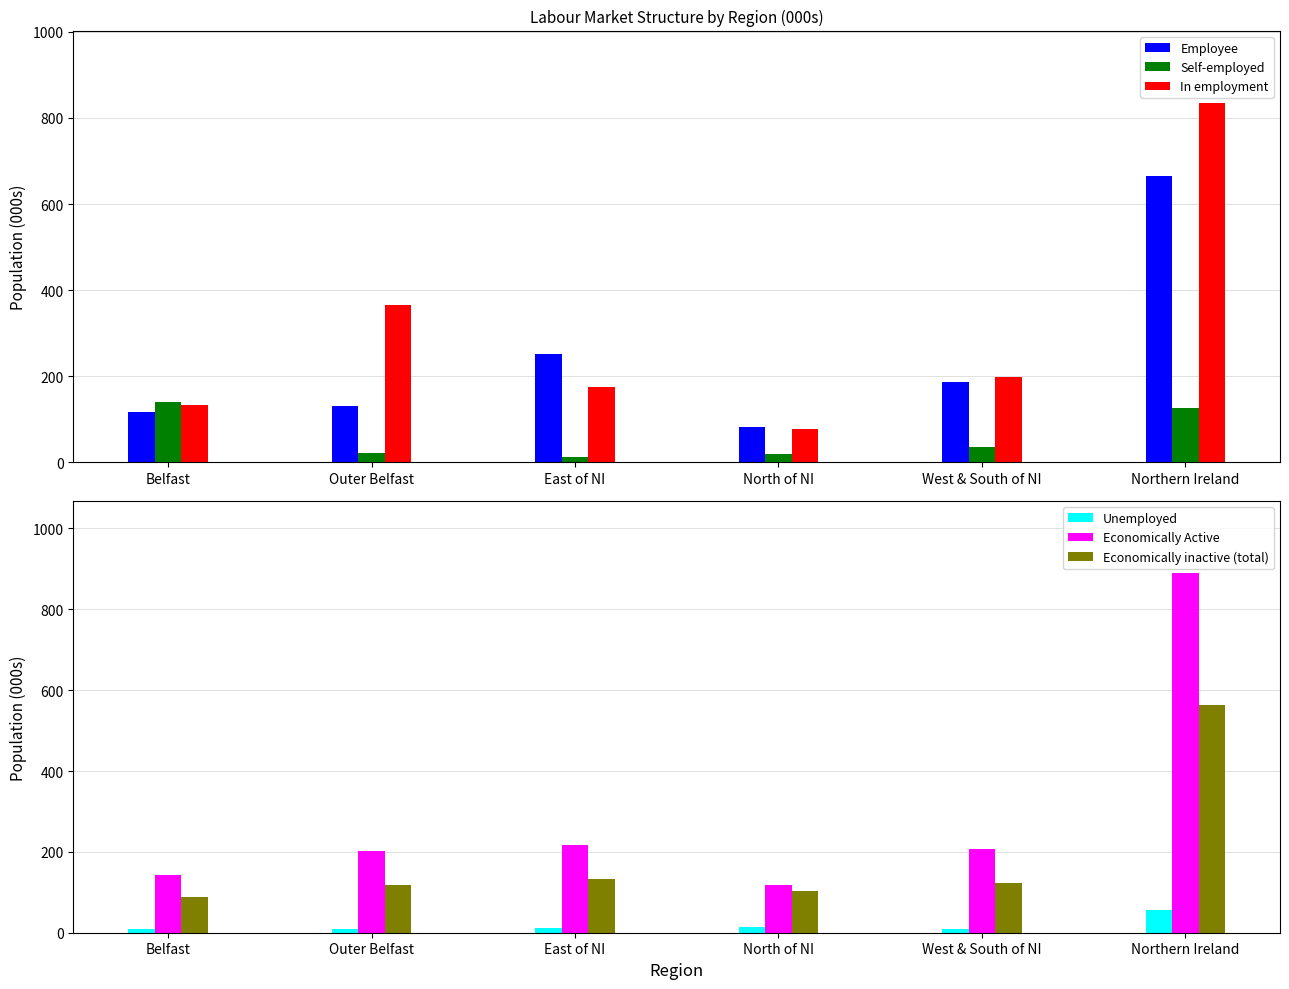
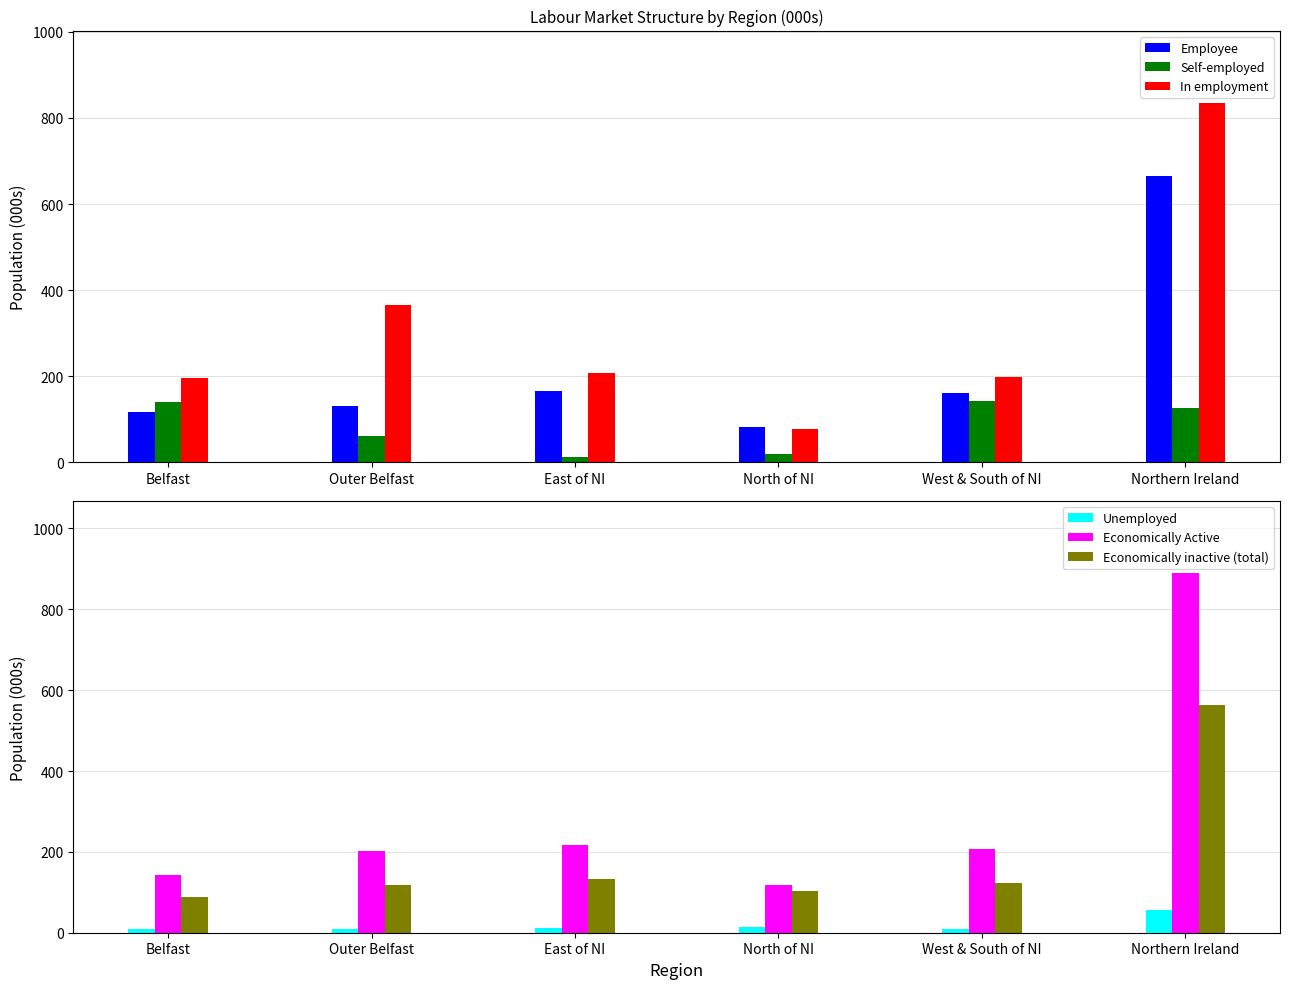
  {
    "Labour Market Structure by Region (000s)": {
      "Employee": {
        "Belfast": 120,
        "Outer Belfast": 130,
-       "East of NI": 250,
+       "East of NI": 170,
        "North of NI": 80,
-       "West & South of NI": 190,
+       "West & South of NI": 160,
        "Northern Ireland": 670
      },
      "Self-employed": {
        "Belfast": 140,
-       "Outer Belfast": 20,
+       "Outer Belfast": 60,
        "East of NI": 10,
        "North of NI": 20,
-       "West & South of NI": 40,
+       "West & South of NI": 140,
        "Northern Ireland": 130
      },
      "In employment": {
-       "Belfast": 130,
+       "Belfast": 200,
        "Outer Belfast": 370,
-       "East of NI": 180,
+       "East of NI": 210,
        "North of NI": 80,
        "West & South of NI": 200,
        "Northern Ireland": 840
      }
    }
  }
